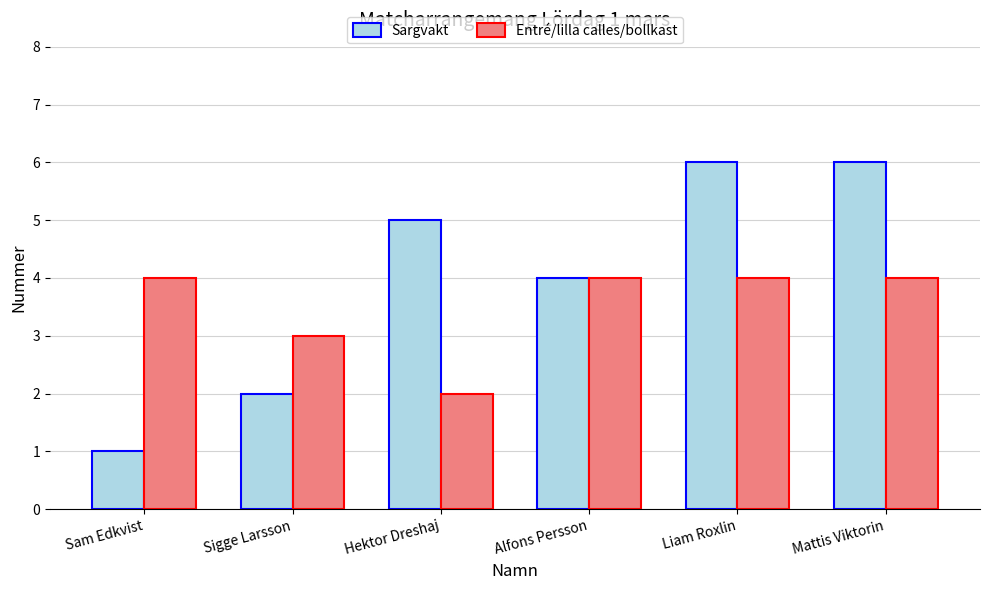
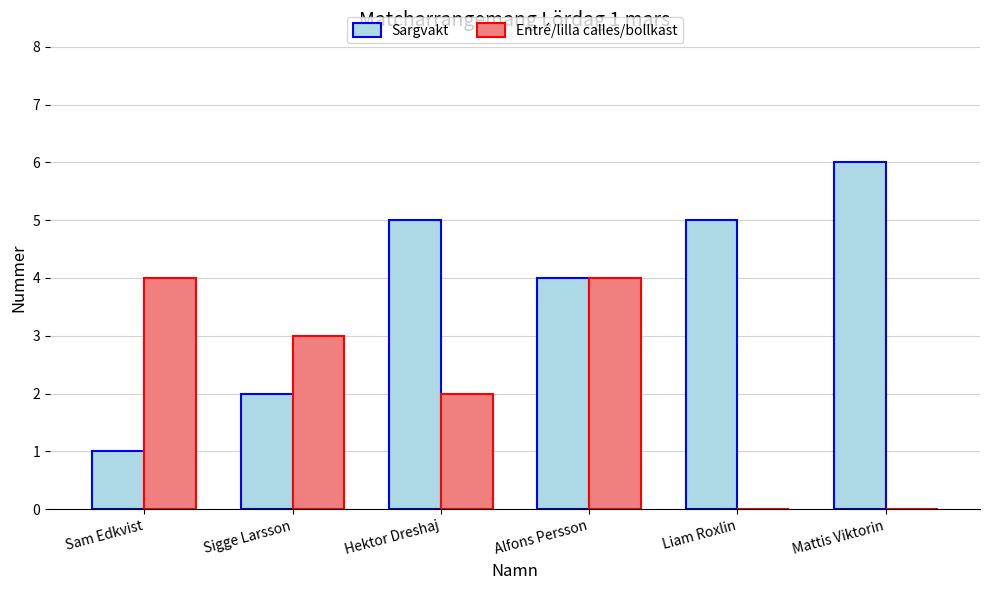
  {
    "Sargvakt": {
      "Sam Edkvist": 1,
      "Sigge Larsson": 2,
      "Hektor Dreshaj": 5,
      "Alfons Persson": 4,
-     "Liam Roxlin": 6,
+     "Liam Roxlin": 5,
      "Mattis Viktorin": 6
    },
    "Entré/lilla calles/bollkast": {
      "Sam Edkvist": 4,
      "Sigge Larsson": 3,
      "Hektor Dreshaj": 2,
      "Alfons Persson": 4,
-     "Liam Roxlin": 4,
-     "Mattis Viktorin": 4
+     "Liam Roxlin": 0,
+     "Mattis Viktorin": 0
    }
  }
